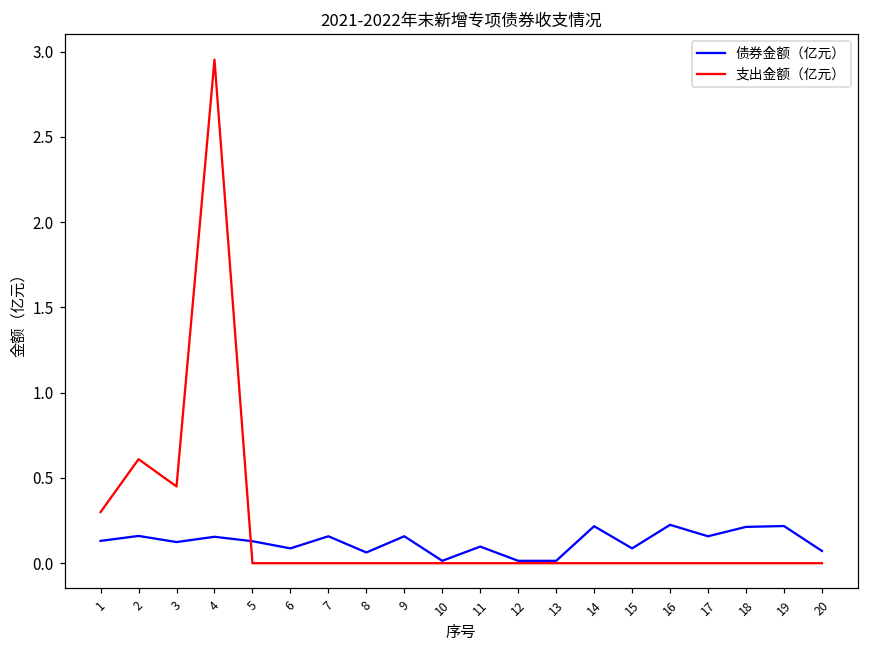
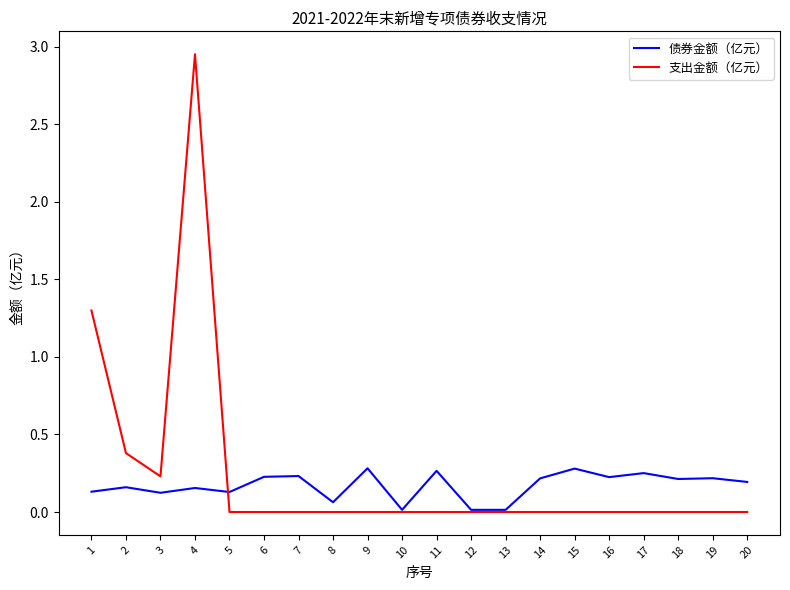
  {
    "债券金额（亿元）": {
      "1": 0.13,
      "2": 0.16,
      "3": 0.12,
      "4": 0.16,
      "5": 0.13,
-     "6": 0.09,
-     "7": 0.16,
+     "6": 0.23,
+     "7": 0.23,
      "8": 0.06,
-     "9": 0.16,
-     "11": 0.10,
+     "9": 0.28,
+     "11": 0.27,
      "14": 0.22,
-     "15": 0.09,
+     "15": 0.28,
      "16": 0.23,
-     "17": 0.16,
+     "17": 0.25,
      "18": 0.21,
      "19": 0.22,
-     "20": 0.07
+     "20": 0.19
    },
    "支出金额（亿元）": {
-     "1": 0.3,
-     "2": 0.61,
-     "3": 0.45,
+     "1": 1.3,
+     "2": 0.38,
+     "3": 0.23,
      "4": 2.95,
      "5": 0.00,
      "6": 0.00,
      "7": 0.00,
      "8": 0.00,
      "9": 0.00,
      "11": 0.00,
      "14": 0.00,
      "15": 0.00,
      "16": 0.00,
      "17": 0.00,
      "18": 0.00,
      "19": 0.00,
      "20": 0.00
    }
  }
